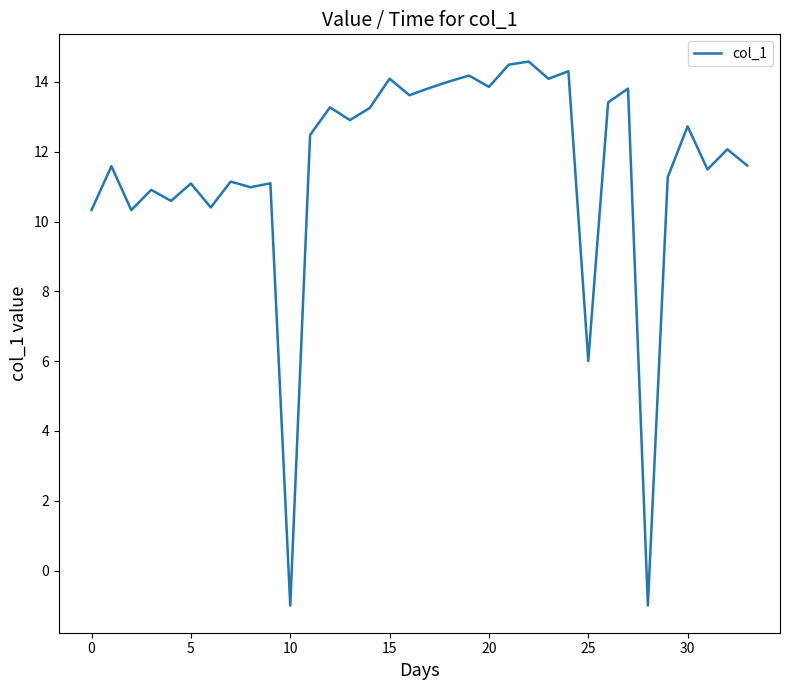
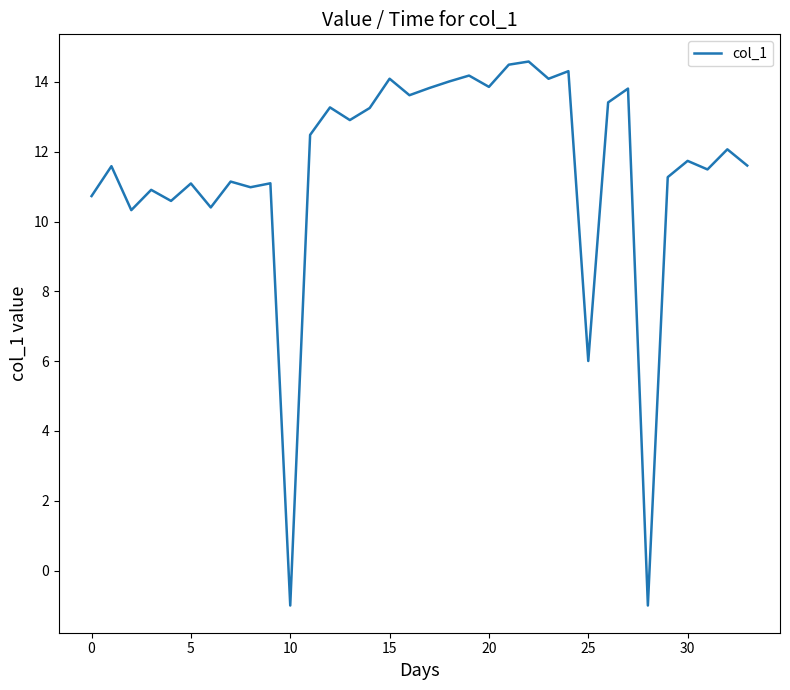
  {
-   "0": 10.3,
+   "0": 10.7,
    "5": 11.1,
    "10": -1.0,
    "15": 14.1,
    "20": 13.9,
    "25": 6.0,
-   "30": 12.7
+   "30": 11.7
  }
